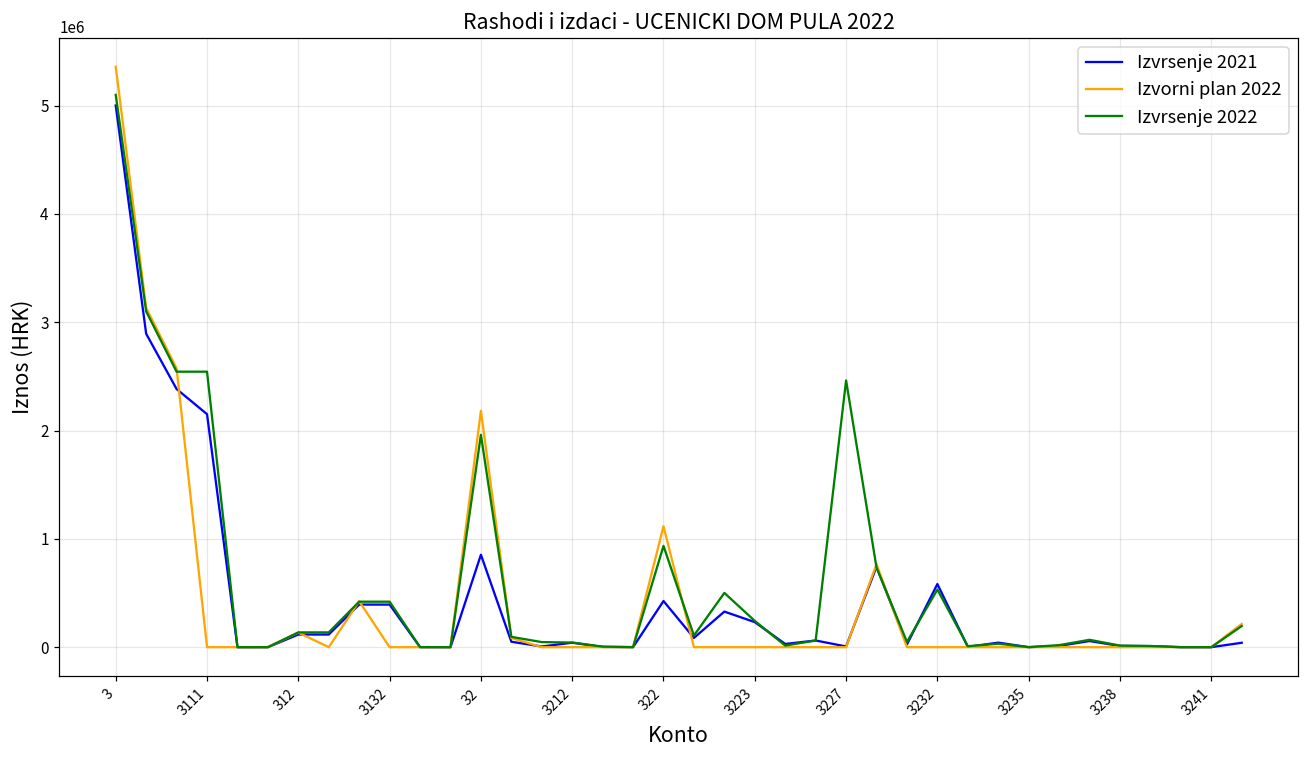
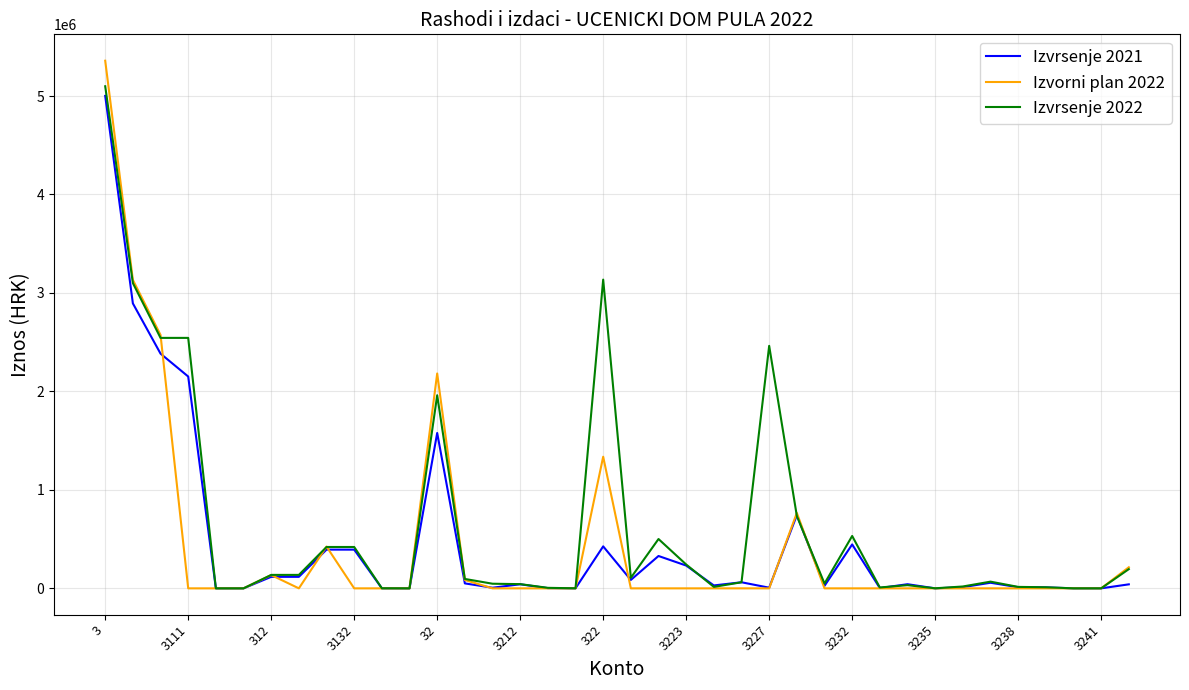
  {
    "Izvrsenje 2021": {
      "3": 5000000,
      "3111": 2200000,
      "3132": 400000,
-     "32": 900000,
+     "32": 1600000,
      "322": 400000,
-     "3232": 600000
+     "3232": 400000
    },
    "Izvorni plan 2022": {
      "3": 5400000,
      "3111": 0,
      "3132": 0,
      "32": 2200000,
      "3212": 0,
-     "322": 1100000,
+     "322": 1300000,
      "3223": 0,
      "3232": 0
    },
    "Izvrsenje 2022": {
      "3": 5100000,
      "3111": 2500000,
      "3132": 400000,
      "32": 2000000,
-     "322": 900000,
+     "322": 3100000,
      "3227": 2500000,
      "3232": 500000
    }
  }
